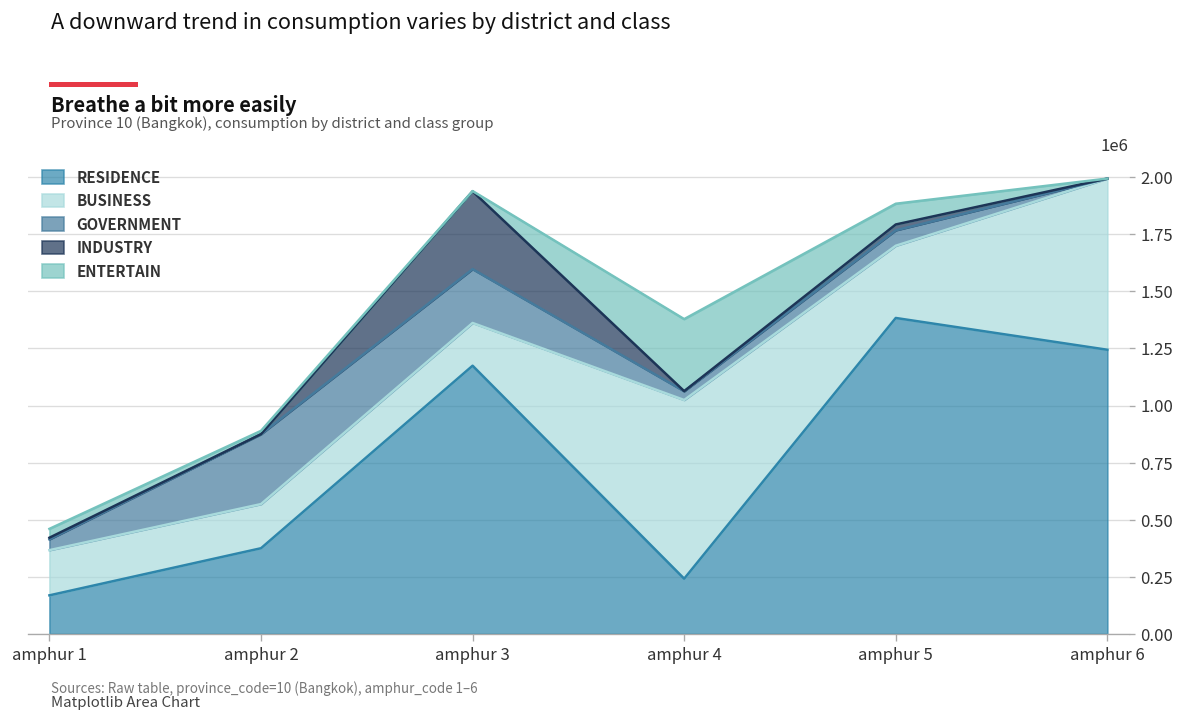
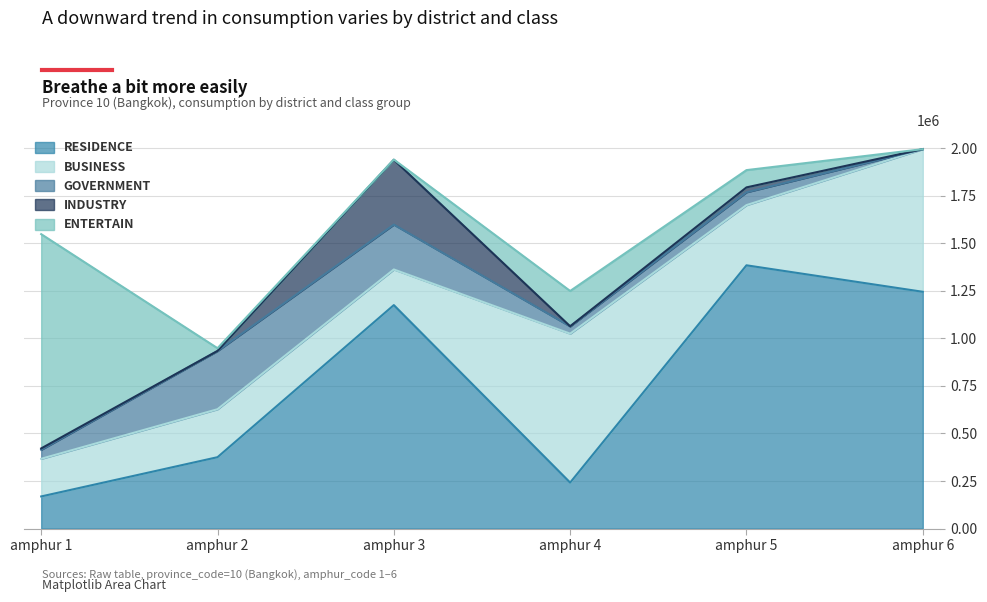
  {
    "BUSINESS": {
      "amphur 1": 200000,
-     "amphur 2": 190000,
+     "amphur 2": 250000,
      "amphur 3": 190000,
      "amphur 4": 780000,
      "amphur 5": 320000
    },
    "INDUSTRY": {
      "amphur 5": 30000
    },
    "ENTERTAIN": {
-     "amphur 1": 40000,
+     "amphur 1": 1130000,
      "amphur 2": 10000,
-     "amphur 4": 320000,
+     "amphur 4": 190000,
      "amphur 5": 90000
    }
  }
